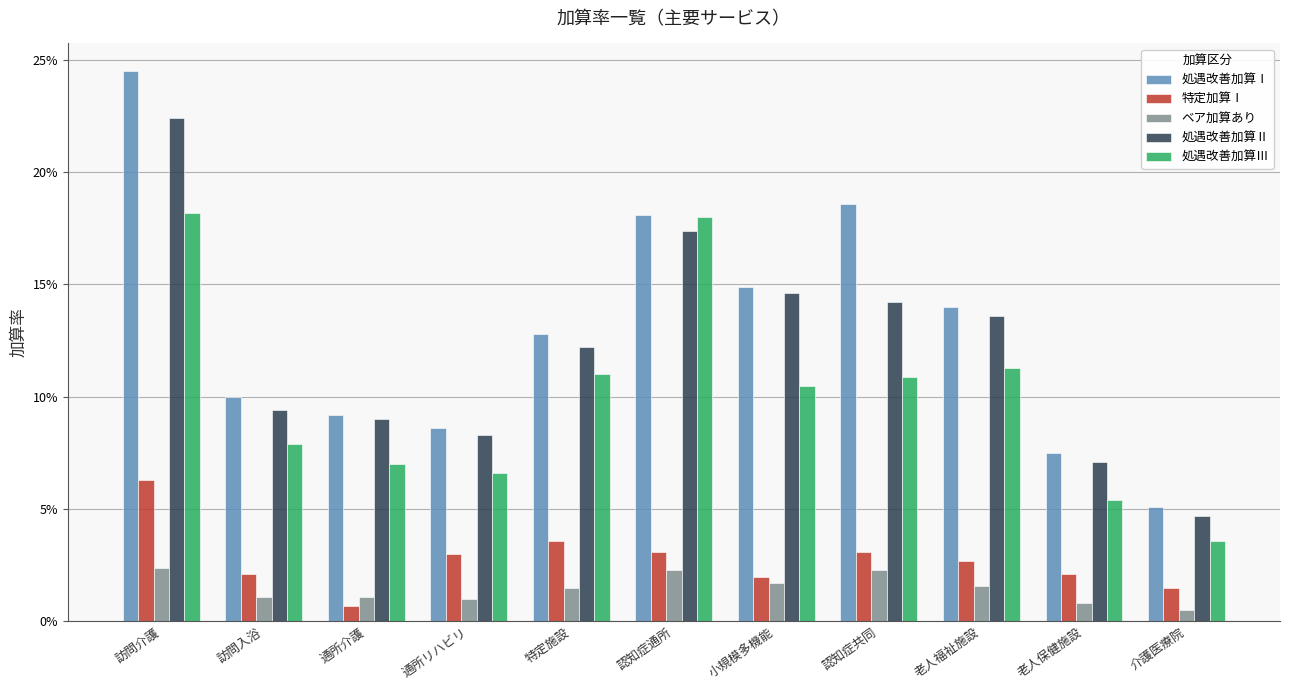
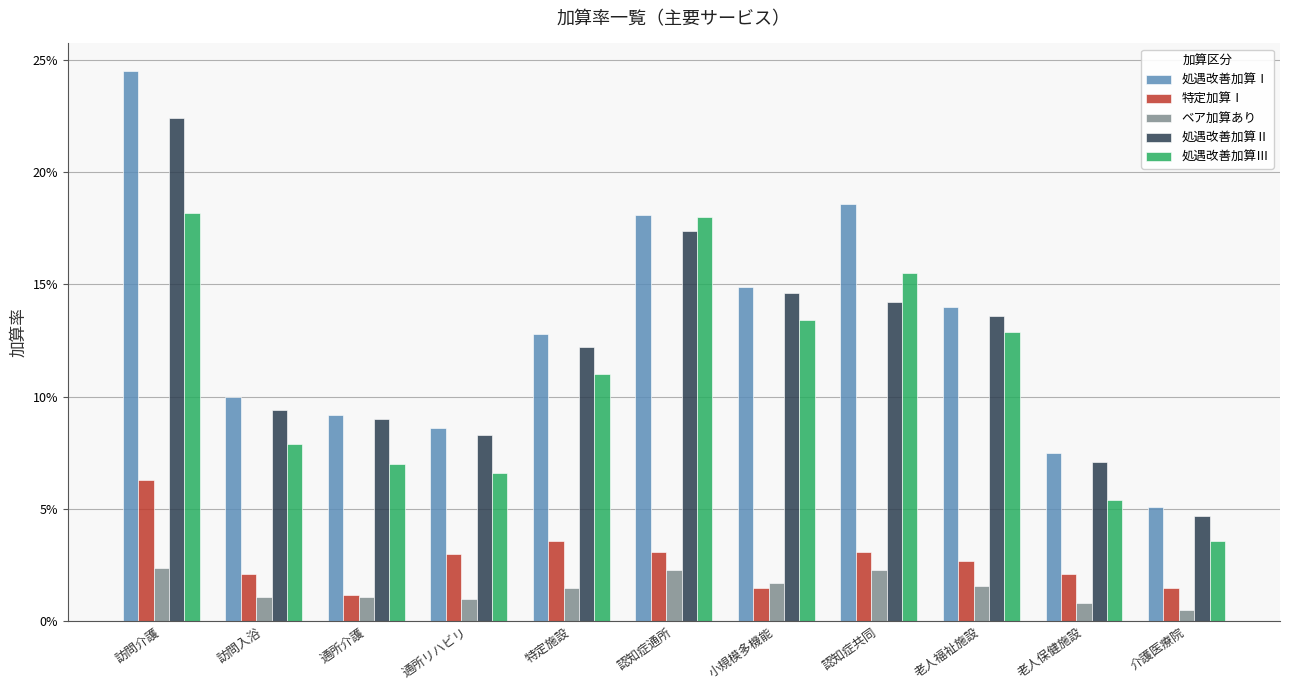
  {
    "特定加算Ⅰ": {
      "訪問介護": "6.3%",
      "訪問入浴": "2.1%",
-     "通所介護": "0.7%",
+     "通所介護": "1.2%",
      "通所リハビリ": "3.0%",
      "特定施設": "3.6%",
      "認知症通所": "3.1%",
-     "小規模多機能": "2.0%",
+     "小規模多機能": "1.5%",
      "認知症共同": "3.1%",
      "老人福祉施設": "2.7%",
      "老人保健施設": "2.1%",
      "介護医療院": "1.5%"
    },
    "処遇改善加算Ⅱ": {
      "訪問介護": "22.4%",
      "訪問入浴": "9.4%",
      "通所介護": "9.0%",
      "通所リハビリ": "8.3%",
      "特定施設": "12.2%",
      "認知症通所": "17.4%",
      "小規模多機能": "14.6%",
      "認知症共同": "14.2%",
      "老人福祉施設": "13.6%",
      "老人保健施設": "7.1%",
      "介護医療院": "4.7%"
    },
    "処遇改善加算Ⅲ": {
      "訪問介護": "18.2%",
      "訪問入浴": "7.9%",
      "通所介護": "7.0%",
      "通所リハビリ": "6.6%",
      "特定施設": "11.0%",
      "認知症通所": "18.0%",
-     "小規模多機能": "10.5%",
-     "認知症共同": "10.9%",
-     "老人福祉施設": "11.3%",
+     "小規模多機能": "13.4%",
+     "認知症共同": "15.5%",
+     "老人福祉施設": "12.9%",
      "老人保健施設": "5.4%",
      "介護医療院": "3.6%"
    }
  }
